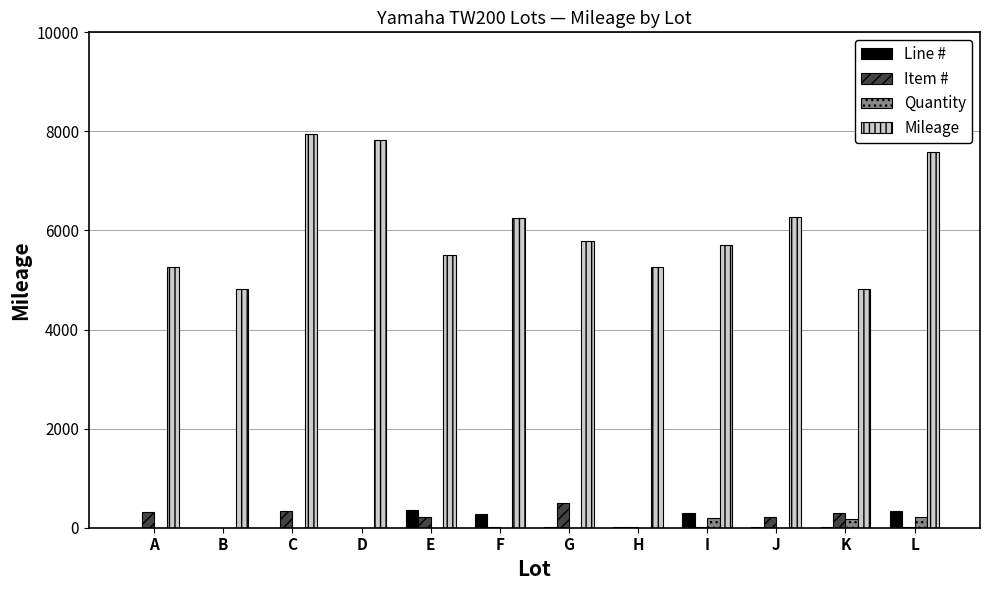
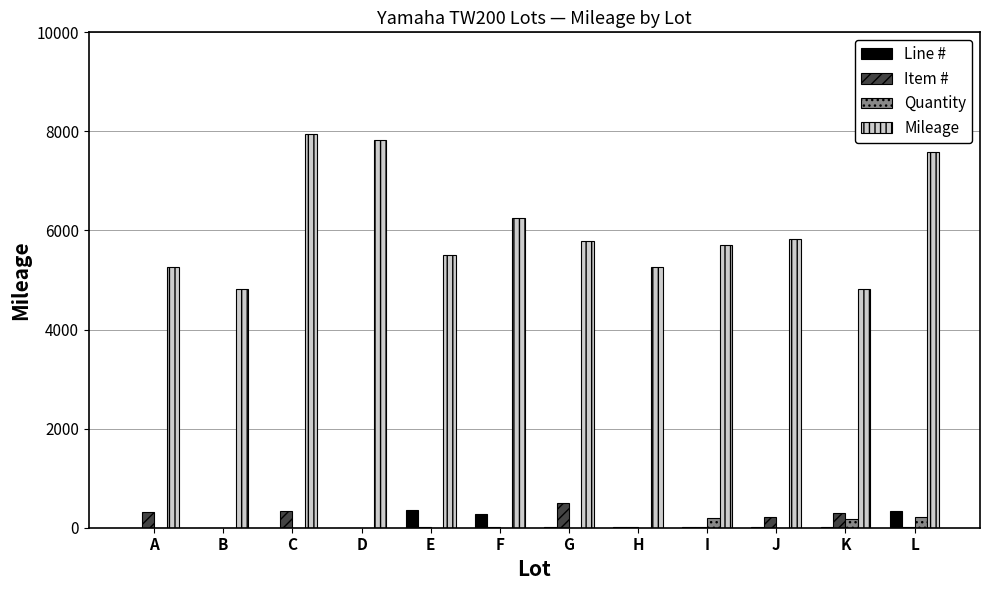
  {
    "Line #": {
      "E": 400,
      "F": 300,
-     "I": 300,
+     "I": 0,
      "L": 300
    },
    "Item #": {
      "A": 300,
      "C": 300,
-     "E": 200,
+     "E": 0,
      "G": 500,
      "J": 200,
      "K": 300
    },
    "Quantity": {
      "I": 200,
      "K": 200,
      "L": 200
    },
    "Mileage": {
      "A": 5300,
      "B": 4800,
      "C": 8000,
      "D": 7800,
      "E": 5500,
      "F": 6300,
      "G": 5800,
      "H": 5300,
      "I": 5700,
-     "J": 6300,
+     "J": 5800,
      "K": 4800,
      "L": 7600
    }
  }
